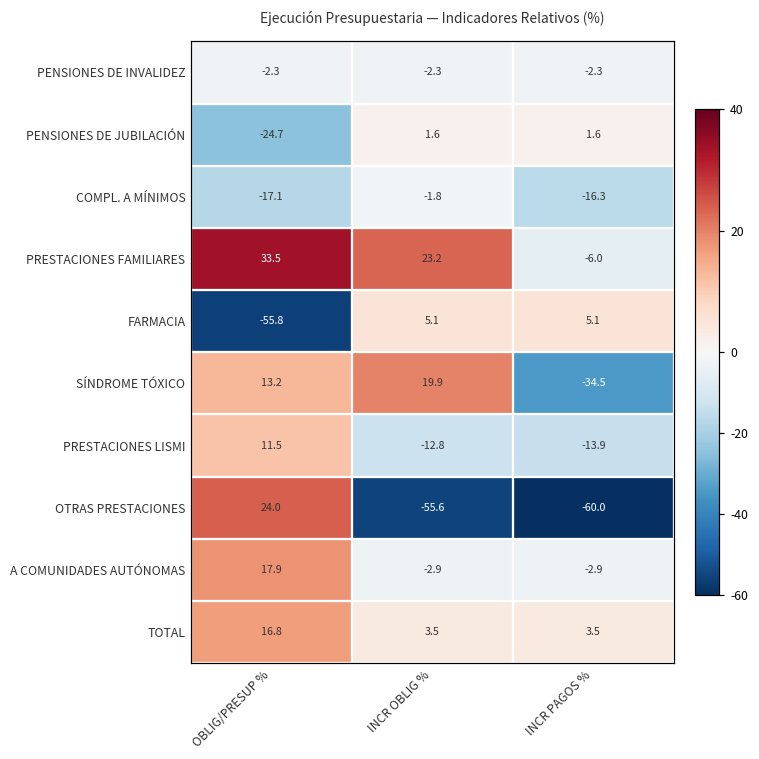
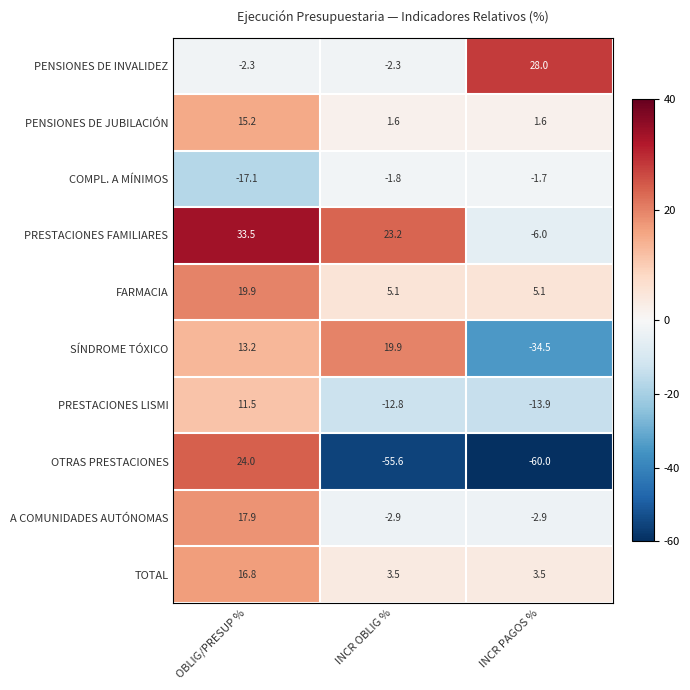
  {
    "PENSIONES DE INVALIDEZ": {
      "OBLIG/PRESUP %": -2.3,
      "INCR OBLIG %": -2.3,
-     "INCR PAGOS %": -2.3
+     "INCR PAGOS %": 28.0
    },
    "PENSIONES DE JUBILACIÓN": {
-     "OBLIG/PRESUP %": -24.7,
+     "OBLIG/PRESUP %": 15.2,
      "INCR OBLIG %": 1.6,
      "INCR PAGOS %": 1.6
    },
    "COMPL. A MÍNIMOS": {
      "OBLIG/PRESUP %": -17.1,
      "INCR OBLIG %": -1.8,
-     "INCR PAGOS %": -16.3
+     "INCR PAGOS %": -1.7
    },
    "PRESTACIONES FAMILIARES": {
      "OBLIG/PRESUP %": 33.5,
      "INCR OBLIG %": 23.2,
      "INCR PAGOS %": -6.0
    },
    "FARMACIA": {
-     "OBLIG/PRESUP %": -55.8,
+     "OBLIG/PRESUP %": 19.9,
      "INCR OBLIG %": 5.1,
      "INCR PAGOS %": 5.1
    },
    "SÍNDROME TÓXICO": {
      "OBLIG/PRESUP %": 13.2,
      "INCR OBLIG %": 19.9,
      "INCR PAGOS %": -34.5
    },
    "PRESTACIONES LISMI": {
      "OBLIG/PRESUP %": 11.5,
      "INCR OBLIG %": -12.8,
      "INCR PAGOS %": -13.9
    },
    "OTRAS PRESTACIONES": {
      "OBLIG/PRESUP %": 24.0,
      "INCR OBLIG %": -55.6,
      "INCR PAGOS %": -60.0
    },
    "A COMUNIDADES AUTÓNOMAS": {
      "OBLIG/PRESUP %": 17.9,
      "INCR OBLIG %": -2.9,
      "INCR PAGOS %": -2.9
    },
    "TOTAL": {
      "OBLIG/PRESUP %": 16.8,
      "INCR OBLIG %": 3.5,
      "INCR PAGOS %": 3.5
    }
  }
